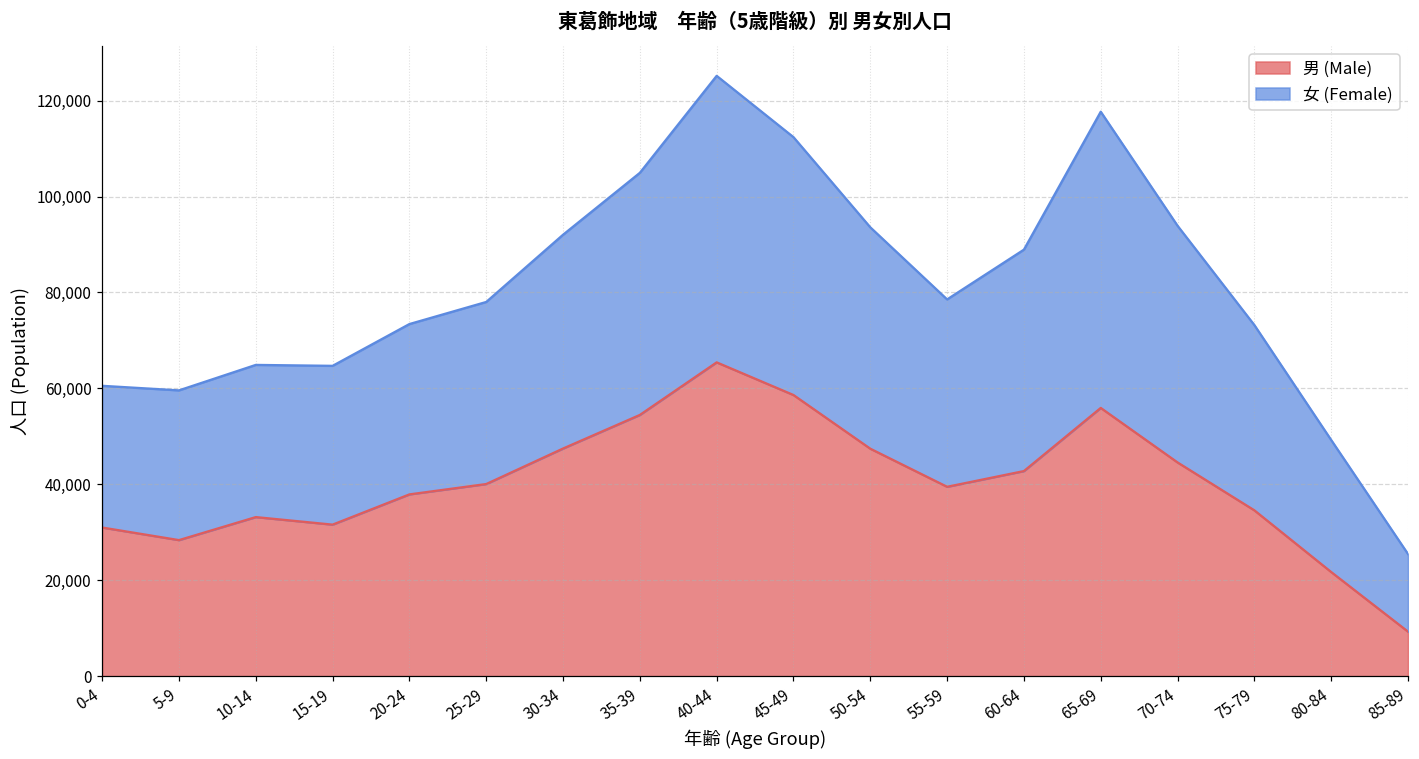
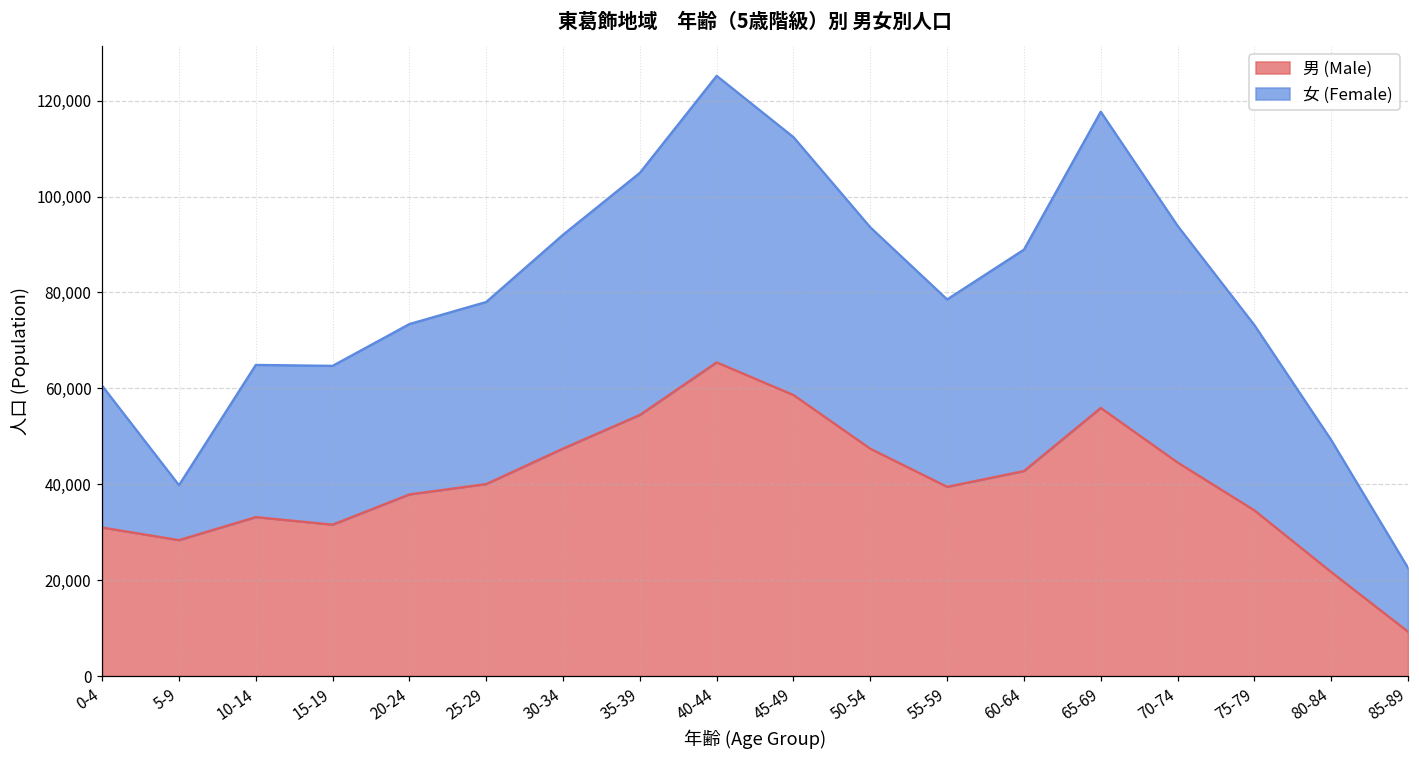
  {
    "男 (Male)": {
      "0-4": "31,000",
      "5-9": "28,000",
      "10-14": "33,000",
      "15-19": "32,000",
      "20-24": "38,000",
      "25-29": "40,000",
      "30-34": "47,000",
      "35-39": "54,000",
      "40-44": "65,000",
      "45-49": "59,000",
      "50-54": "47,000",
      "55-59": "39,000",
      "60-64": "43,000",
      "65-69": "56,000",
      "70-74": "45,000",
      "75-79": "35,000",
      "80-84": "22,000",
      "85-89": "9,000"
    },
    "女 (Female)": {
      "0-4": "30,000",
-     "5-9": "31,000",
+     "5-9": "11,000",
      "10-14": "32,000",
      "15-19": "33,000",
      "20-24": "36,000",
      "25-29": "38,000",
      "30-34": "45,000",
      "35-39": "50,000",
      "40-44": "60,000",
      "45-49": "54,000",
      "50-54": "46,000",
      "55-59": "39,000",
      "60-64": "46,000",
      "65-69": "62,000",
      "70-74": "49,000",
      "75-79": "39,000",
      "80-84": "28,000",
-     "85-89": "16,000"
+     "85-89": "13,000"
    }
  }
